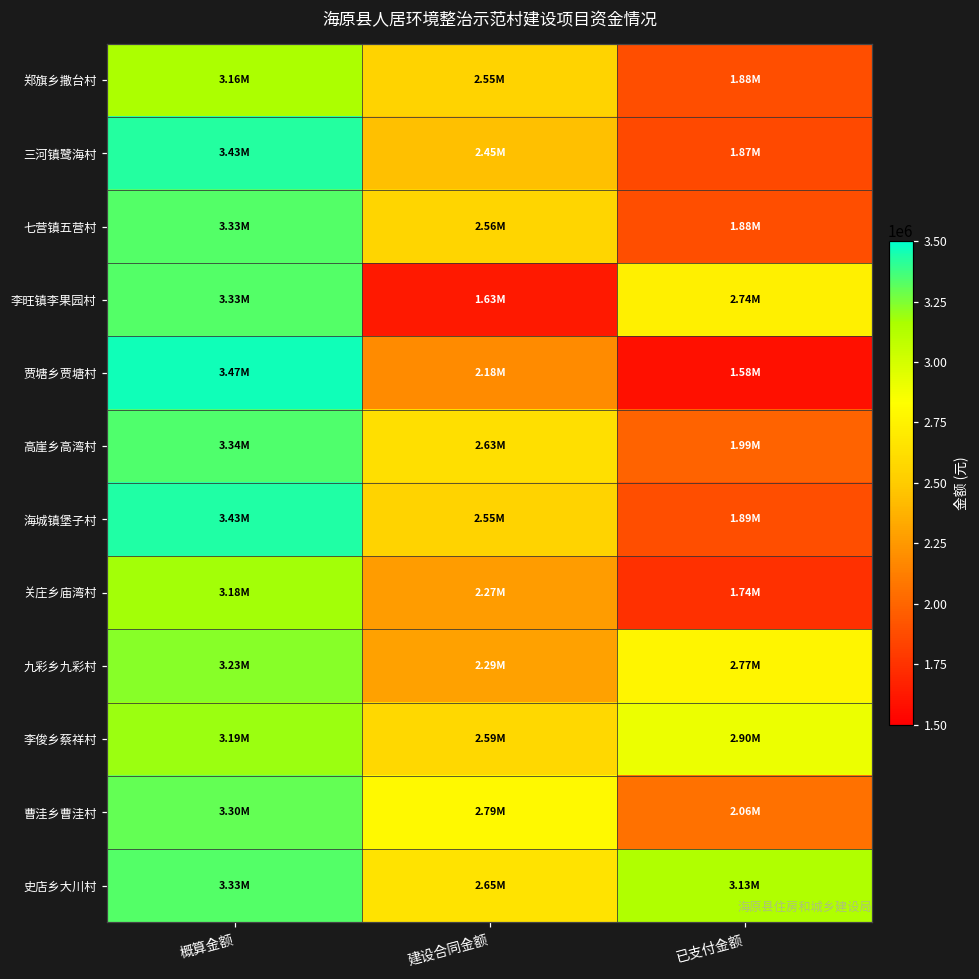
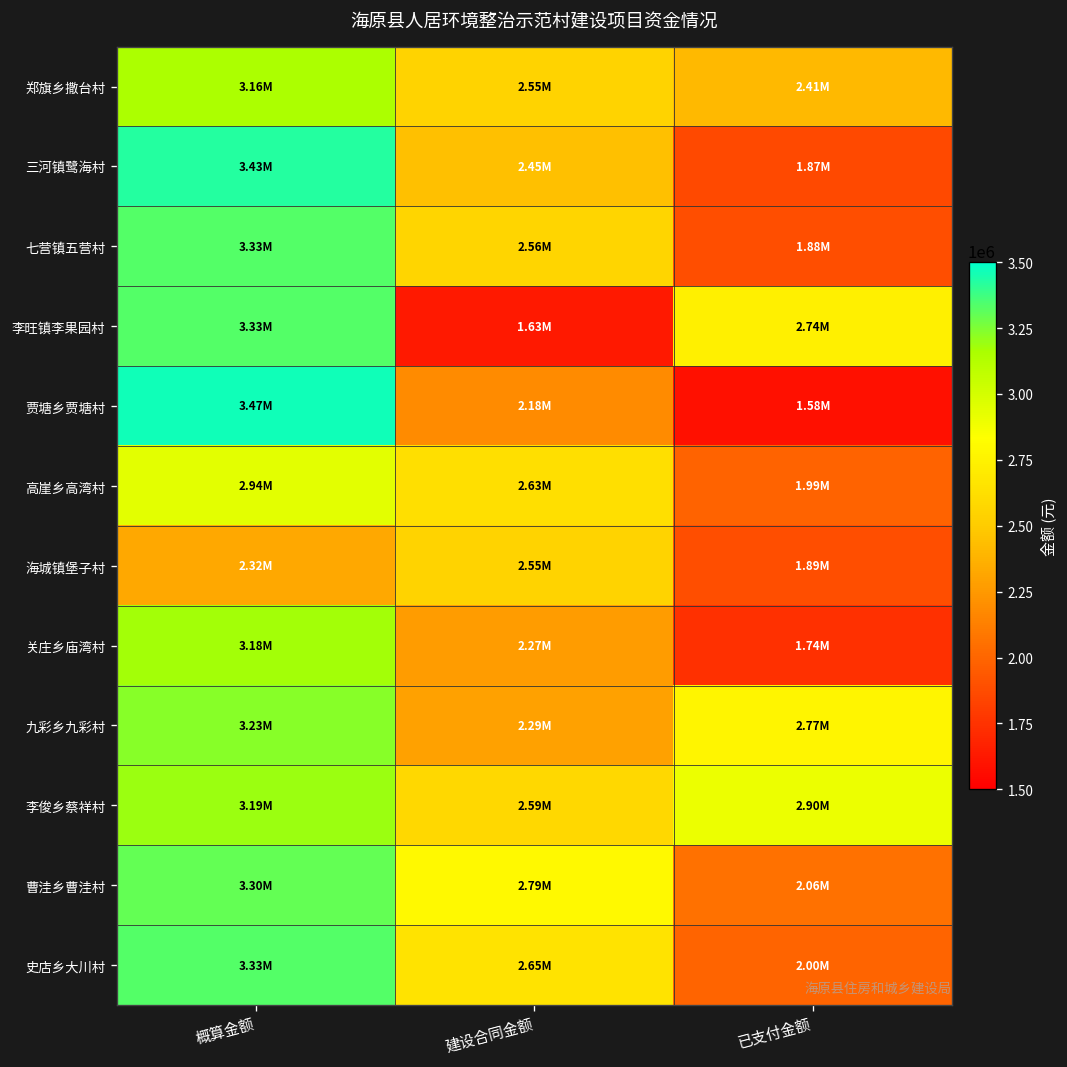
  {
    "郑旗乡撒台村": {
      "概算金额": "3.16M",
      "建设合同金额": "2.55M",
-     "已支付金额": "1.88M"
+     "已支付金额": "2.41M"
    },
    "三河镇鹭海村": {
      "概算金额": "3.43M",
      "建设合同金额": "2.45M",
      "已支付金额": "1.87M"
    },
    "七营镇五营村": {
      "概算金额": "3.33M",
      "建设合同金额": "2.56M",
      "已支付金额": "1.88M"
    },
    "李旺镇李果园村": {
      "概算金额": "3.33M",
      "建设合同金额": "1.63M",
      "已支付金额": "2.74M"
    },
    "贾塘乡贾塘村": {
      "概算金额": "3.47M",
      "建设合同金额": "2.18M",
      "已支付金额": "1.58M"
    },
    "高崖乡高湾村": {
-     "概算金额": "3.34M",
+     "概算金额": "2.94M",
      "建设合同金额": "2.63M",
      "已支付金额": "1.99M"
    },
    "海城镇堡子村": {
-     "概算金额": "3.43M",
+     "概算金额": "2.32M",
      "建设合同金额": "2.55M",
      "已支付金额": "1.89M"
    },
    "关庄乡庙湾村": {
      "概算金额": "3.18M",
      "建设合同金额": "2.27M",
      "已支付金额": "1.74M"
    },
    "九彩乡九彩村": {
      "概算金额": "3.23M",
      "建设合同金额": "2.29M",
      "已支付金额": "2.77M"
    },
    "李俊乡蔡祥村": {
      "概算金额": "3.19M",
      "建设合同金额": "2.59M",
      "已支付金额": "2.90M"
    },
    "曹洼乡曹洼村": {
      "概算金额": "3.30M",
      "建设合同金额": "2.79M",
      "已支付金额": "2.06M"
    },
    "史店乡大川村": {
      "概算金额": "3.33M",
      "建设合同金额": "2.65M",
-     "已支付金额": "3.13M"
+     "已支付金额": "2.00M"
    }
  }
